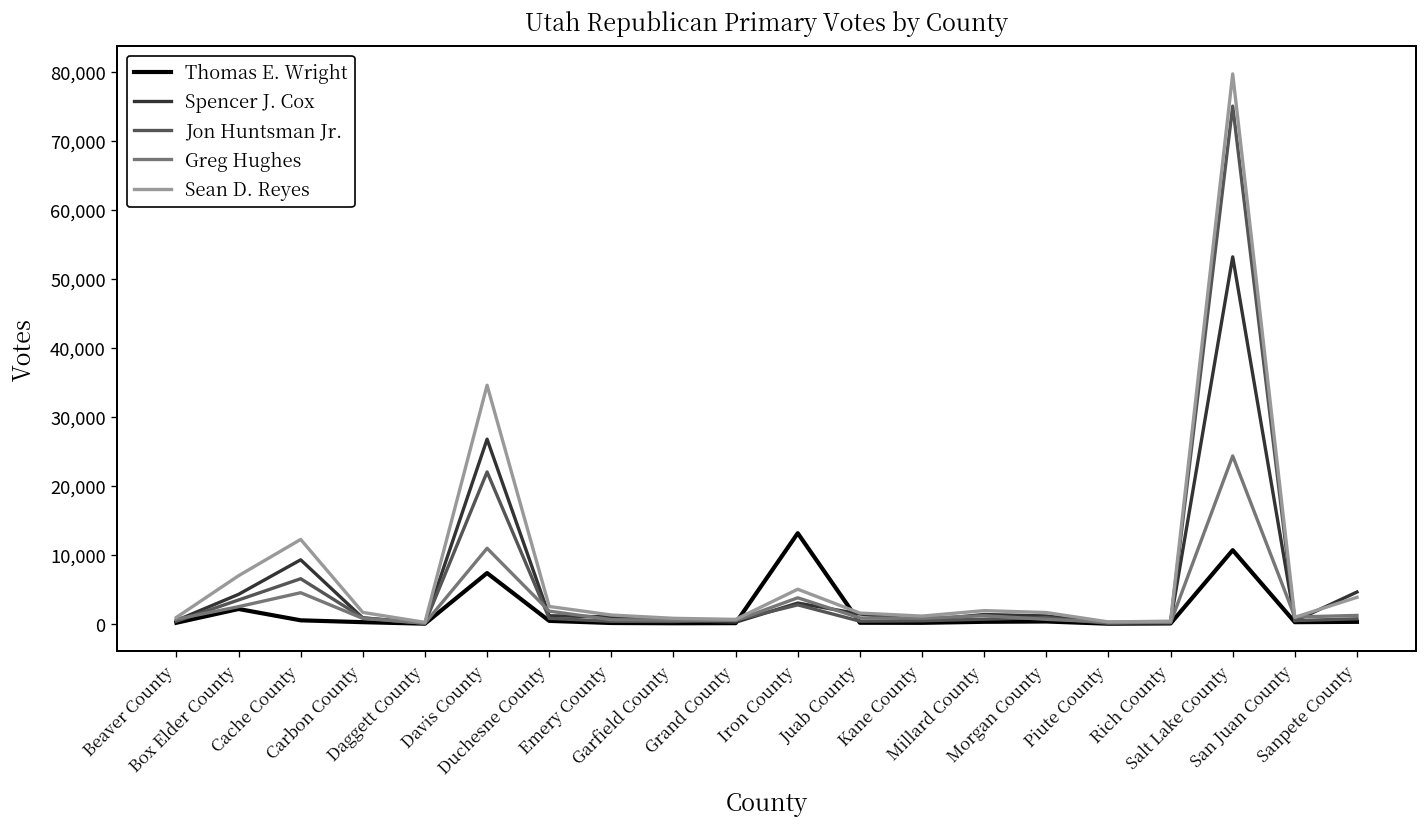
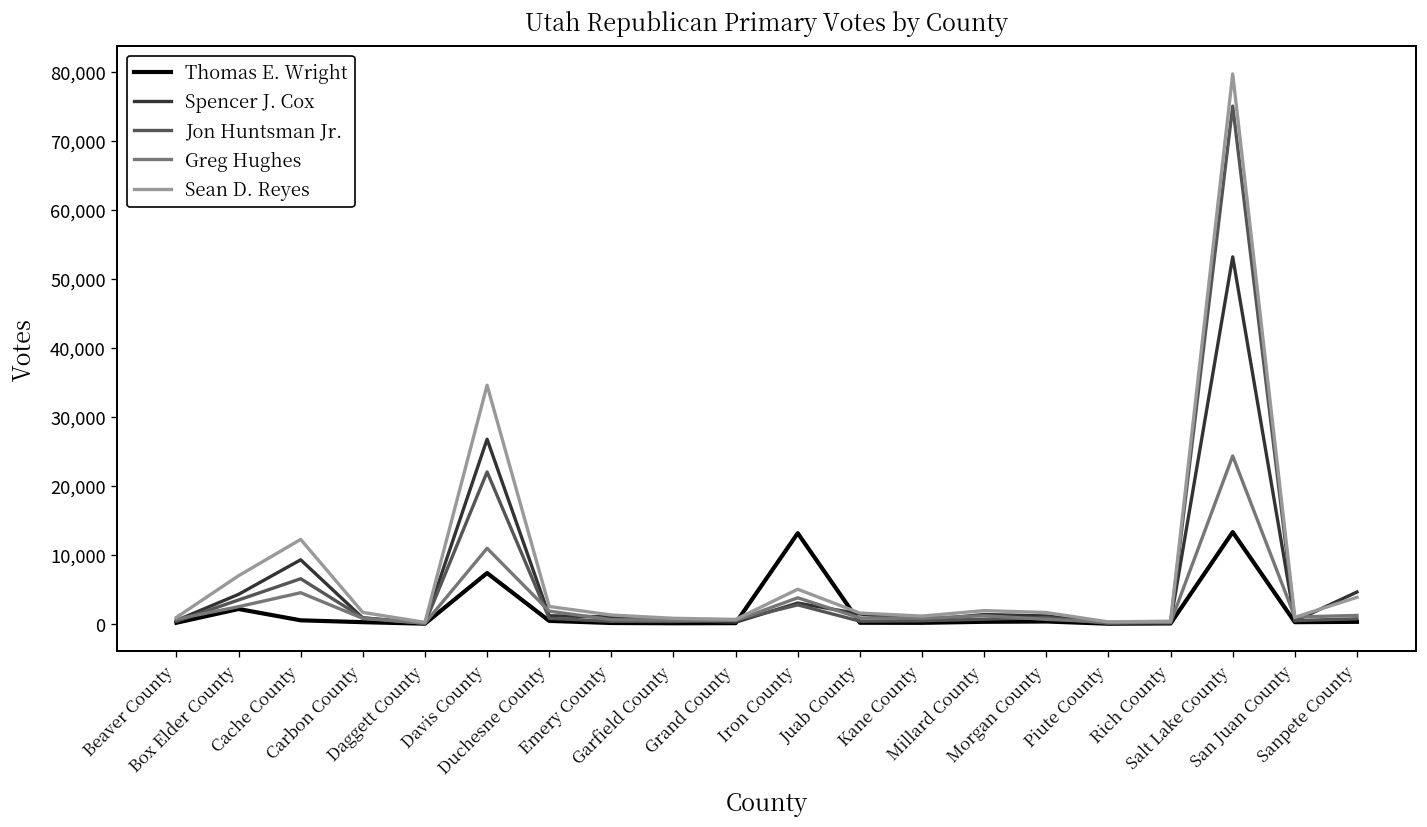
  {
    "Thomas E. Wright": {
      "Cache County": "1,000",
      "Carbon County": "0",
      "Davis County": "7,000",
      "Iron County": "13,000",
-     "Salt Lake County": "11,000"
+     "Salt Lake County": "13,000"
    }
  }
